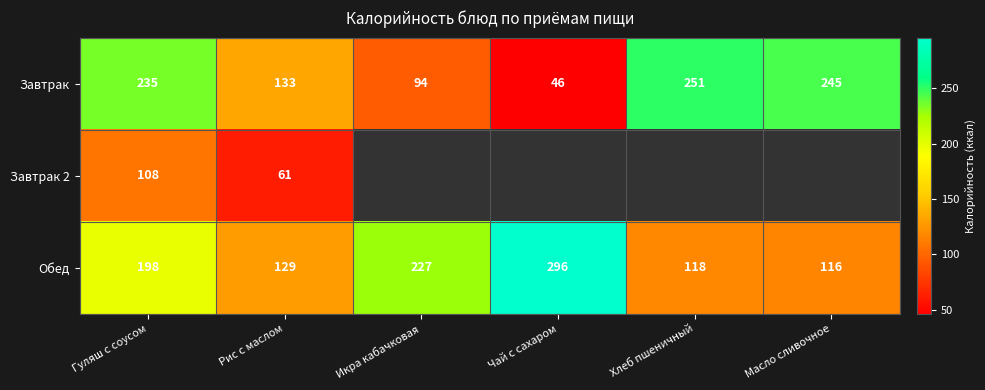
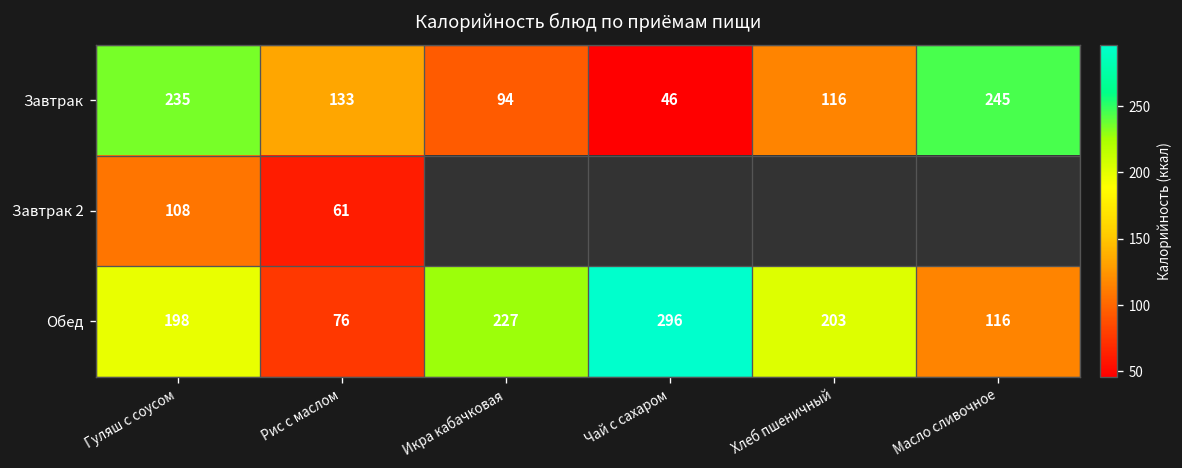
  {
    "Завтрак": {
      "Гуляш с соусом": 235,
      "Рис с маслом": 133,
      "Икра кабачковая": 94,
      "Чай с сахаром": 46,
-     "Хлеб пшеничный": 251,
+     "Хлеб пшеничный": 116,
      "Масло сливочное": 245
    },
    "Завтрак 2": {
      "Гуляш с соусом": 108,
      "Рис с маслом": 61
    },
    "Обед": {
      "Гуляш с соусом": 198,
-     "Рис с маслом": 129,
+     "Рис с маслом": 76,
      "Икра кабачковая": 227,
      "Чай с сахаром": 296,
-     "Хлеб пшеничный": 118,
+     "Хлеб пшеничный": 203,
      "Масло сливочное": 116
    }
  }
